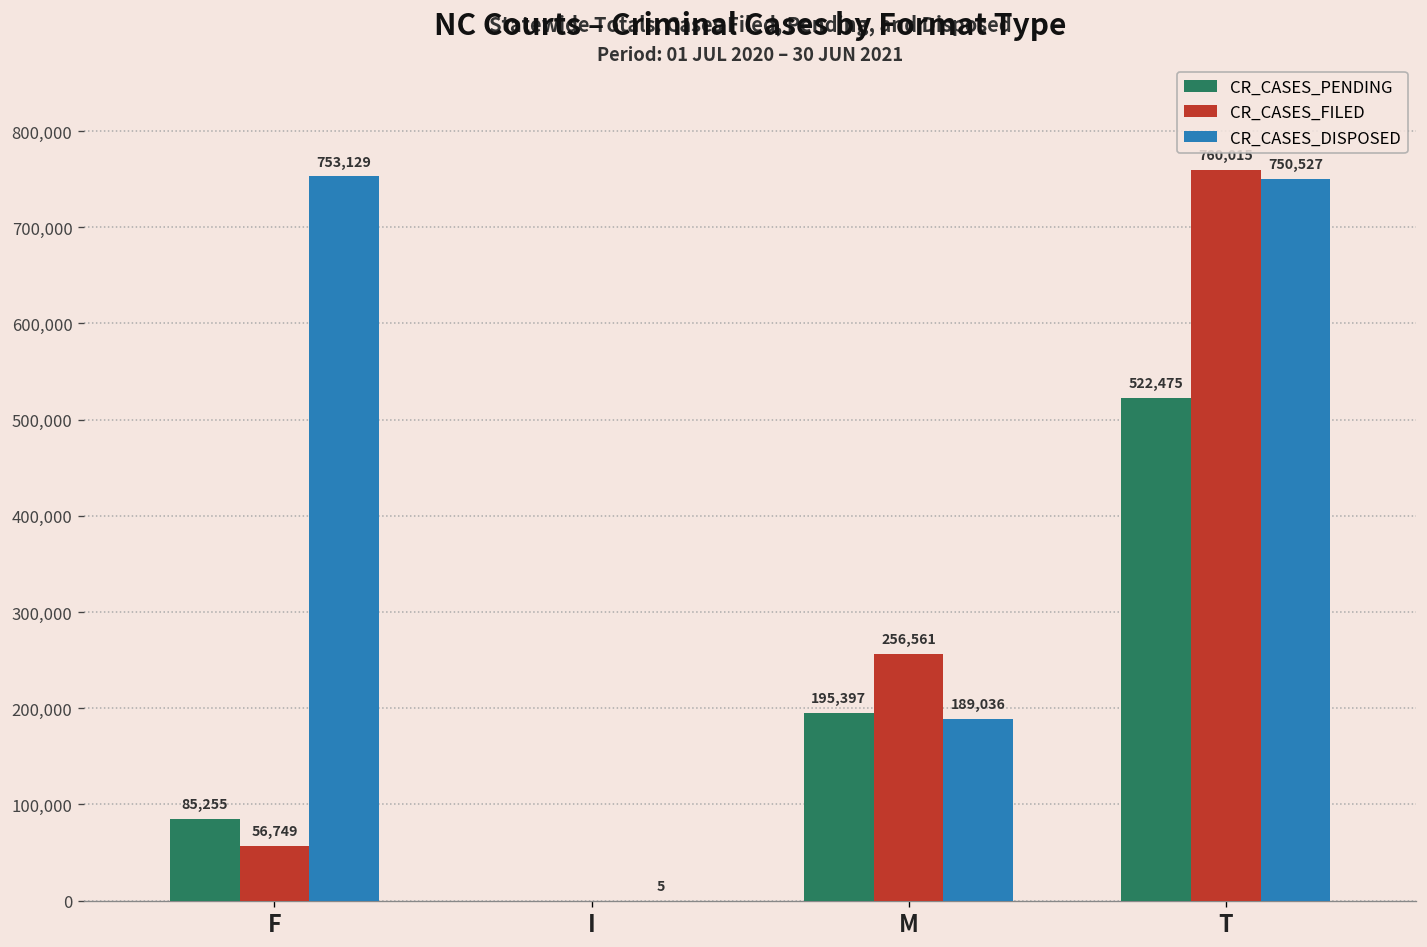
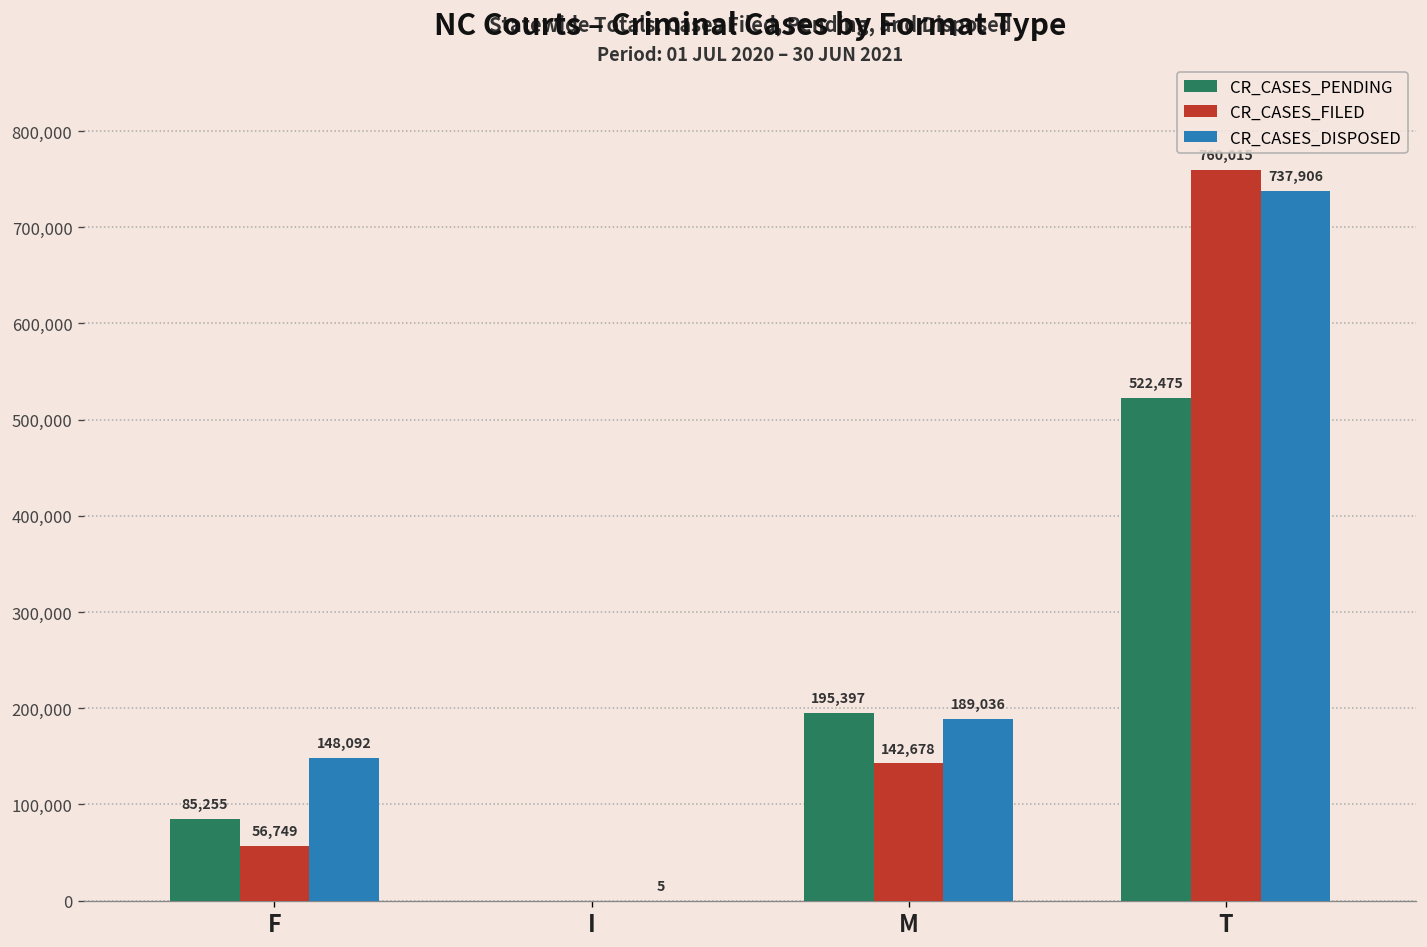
  {
    "CR_CASES_PENDING": {
      "F": "85,255",
      "M": "195,397",
      "T": "522,475"
    },
    "CR_CASES_FILED": {
      "F": "56,749",
-     "M": "256,561"
+     "M": "142,678"
    },
    "CR_CASES_DISPOSED": {
-     "F": "753,129",
+     "F": "148,092",
      "I": "5",
      "M": "189,036",
-     "T": "750,527"
+     "T": "737,906"
    }
  }
